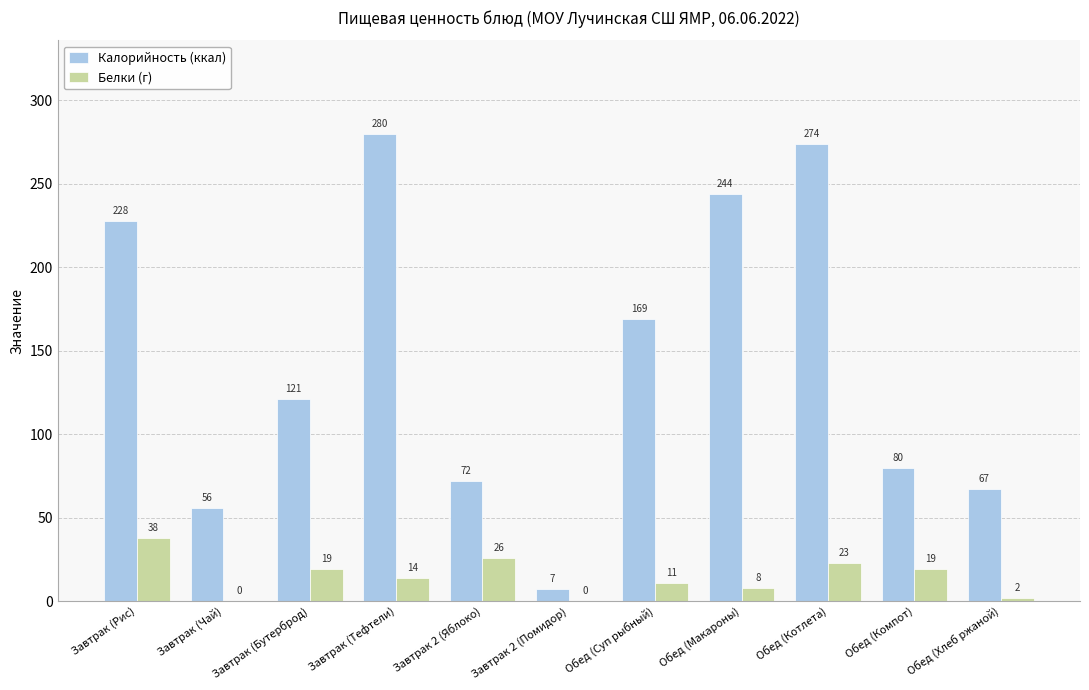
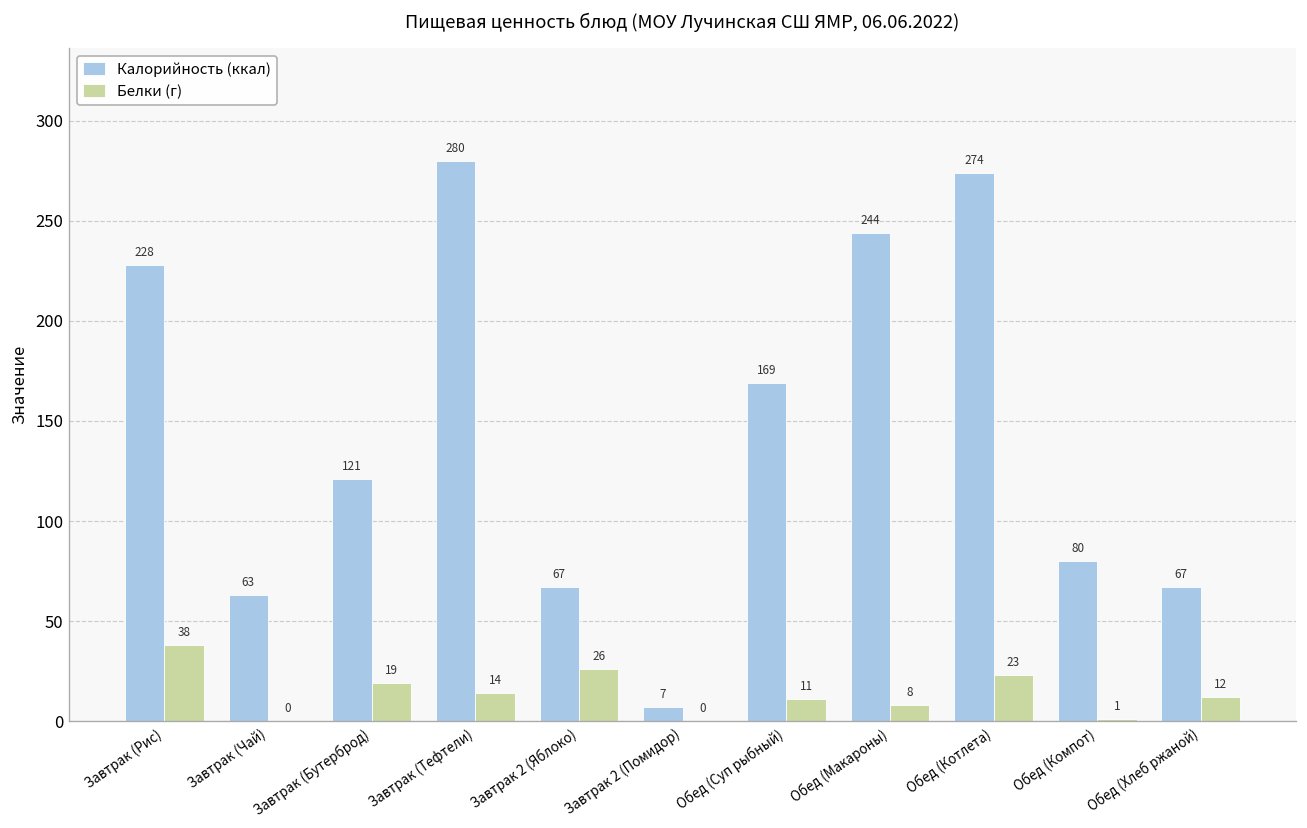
  {
    "Калорийность (ккал)": {
      "Завтрак (Рис)": 228,
-     "Завтрак (Чай)": 56,
+     "Завтрак (Чай)": 63,
      "Завтрак (Бутерброд)": 121,
      "Завтрак (Тефтели)": 280,
-     "Завтрак 2 (Яблоко)": 72,
+     "Завтрак 2 (Яблоко)": 67,
      "Завтрак 2 (Помидор)": 7,
      "Обед (Суп рыбный)": 169,
      "Обед (Макароны)": 244,
      "Обед (Котлета)": 274,
      "Обед (Компот)": 80,
      "Обед (Хлеб ржаной)": 67
    },
    "Белки (г)": {
      "Завтрак (Рис)": 38,
      "Завтрак (Чай)": 0,
      "Завтрак (Бутерброд)": 19,
      "Завтрак (Тефтели)": 14,
      "Завтрак 2 (Яблоко)": 26,
      "Завтрак 2 (Помидор)": 0,
      "Обед (Суп рыбный)": 11,
      "Обед (Макароны)": 8,
      "Обед (Котлета)": 23,
-     "Обед (Компот)": 19,
-     "Обед (Хлеб ржаной)": 2
+     "Обед (Компот)": 1,
+     "Обед (Хлеб ржаной)": 12
    }
  }
